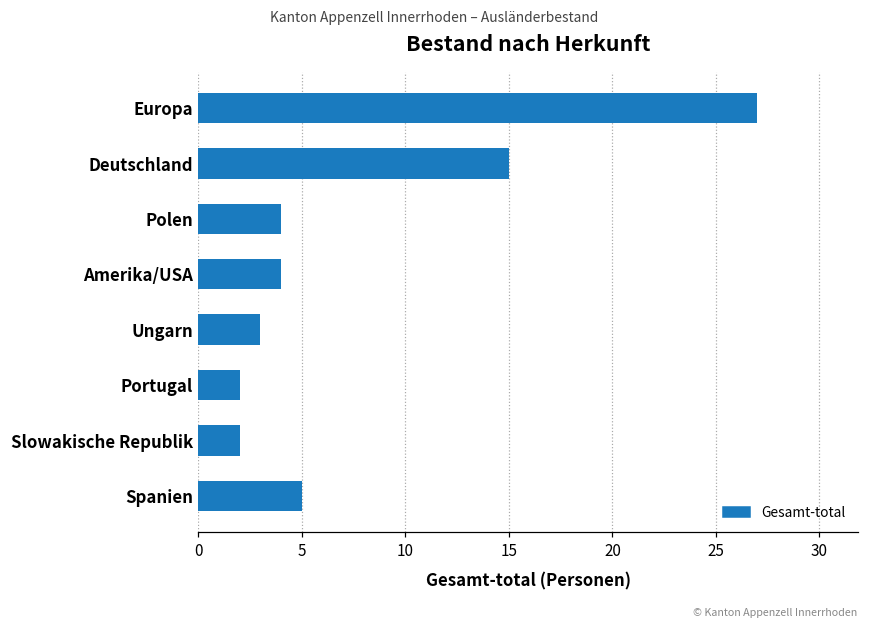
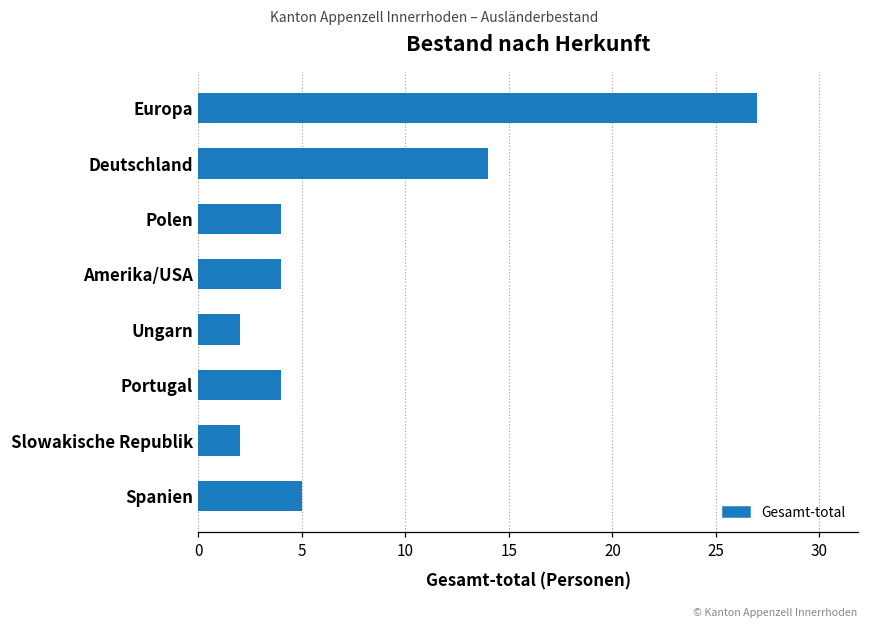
  {
    "Europa": 27,
-   "Deutschland": 15,
+   "Deutschland": 14,
    "Polen": 4,
    "Amerika/USA": 4,
-   "Ungarn": 3,
-   "Portugal": 2,
+   "Ungarn": 2,
+   "Portugal": 4,
    "Slowakische Republik": 2,
    "Spanien": 5
  }
